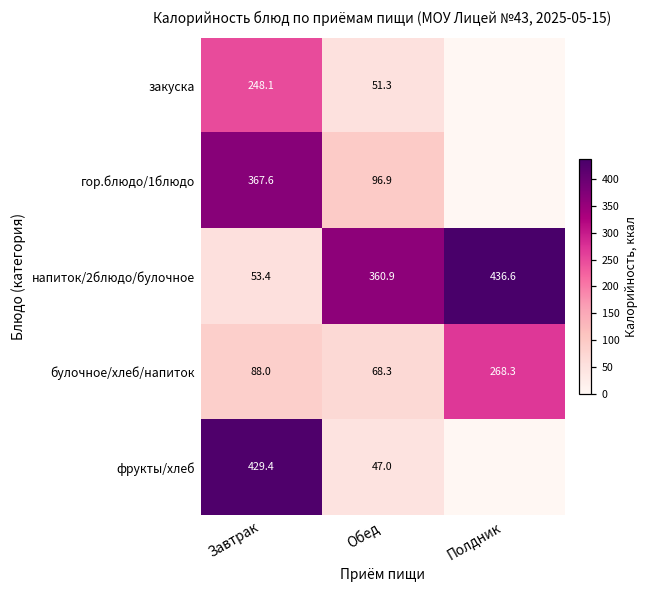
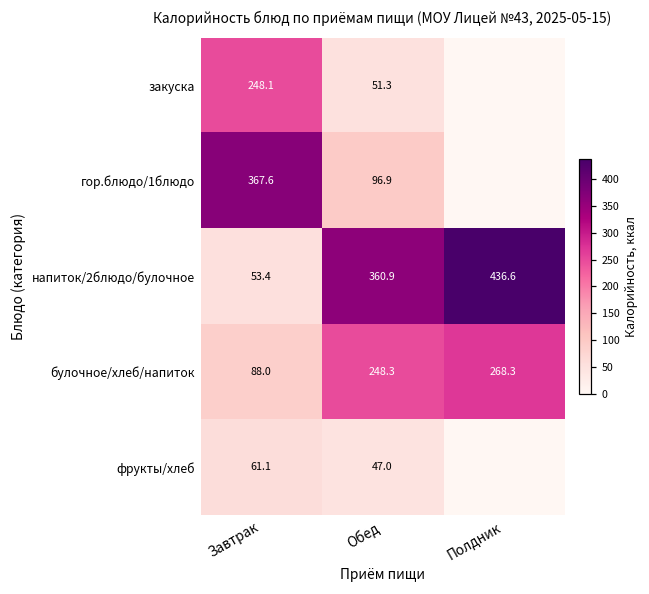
  {
    "закуска": {
      "Завтрак": 248.1,
      "Обед": 51.3
    },
    "гор.блюдо/1блюдо": {
      "Завтрак": 367.6,
      "Обед": 96.9
    },
    "напиток/2блюдо/булочное": {
      "Завтрак": 53.4,
      "Обед": 360.9,
      "Полдник": 436.6
    },
    "булочное/хлеб/напиток": {
      "Завтрак": 88.0,
-     "Обед": 68.3,
+     "Обед": 248.3,
      "Полдник": 268.3
    },
    "фрукты/хлеб": {
-     "Завтрак": 429.4,
+     "Завтрак": 61.1,
      "Обед": 47.0
    }
  }
